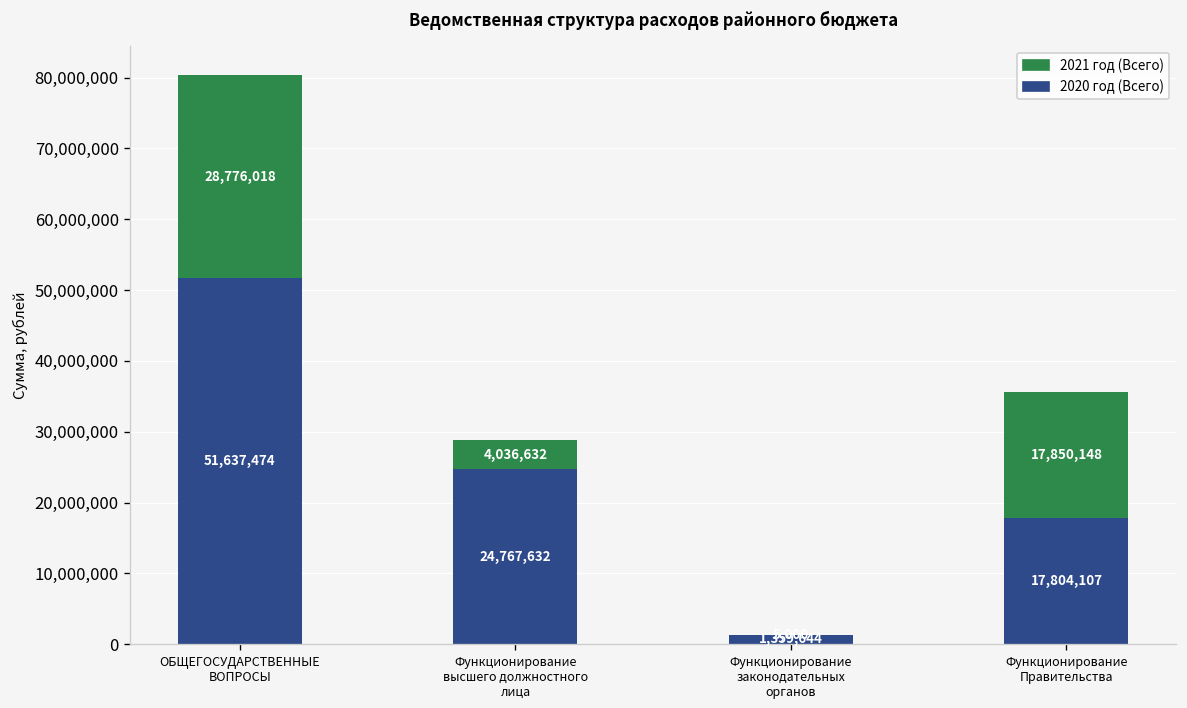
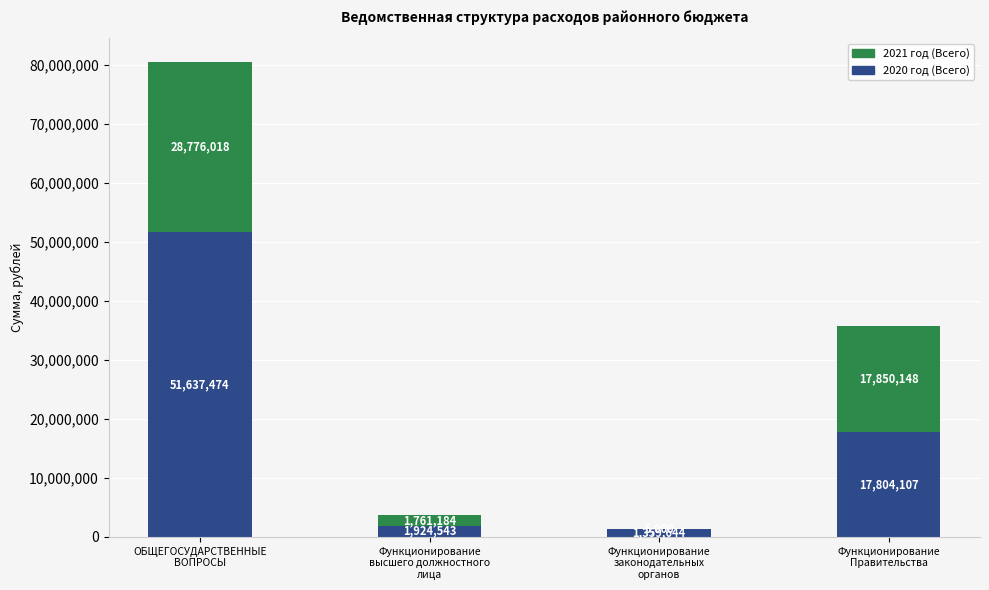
  {
    "2020 год (Всего)": {
      "ОБЩЕГОСУДАРСТВЕННЫЕ ВОПРОСЫ": "51,637,474",
-     "Функционирование высшего должностного лица": "24,767,632",
+     "Функционирование высшего должностного лица": "1,924,543",
      "Функционирование Правительства": "17,804,107"
    },
    "2021 год (Всего)": {
      "ОБЩЕГОСУДАРСТВЕННЫЕ ВОПРОСЫ": "28,776,018",
-     "Функционирование высшего должностного лица": "4,036,632",
+     "Функционирование высшего должностного лица": "1,761,184",
      "Функционирование Правительства": "17,850,148"
    }
  }
